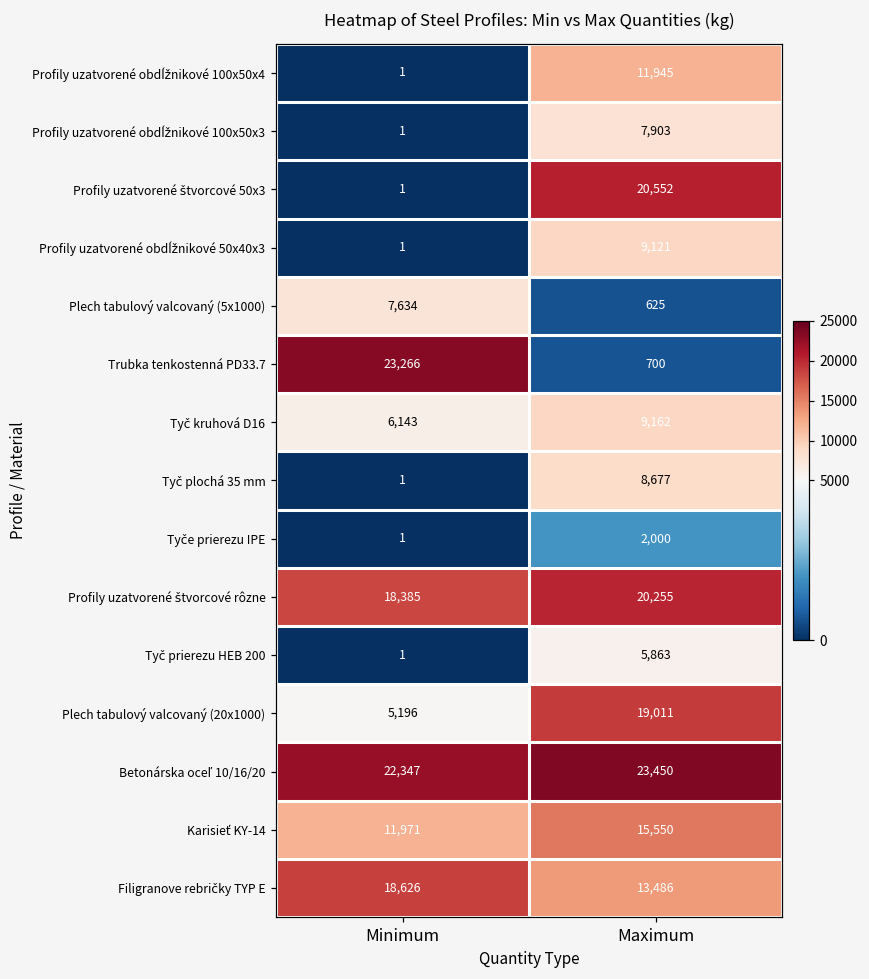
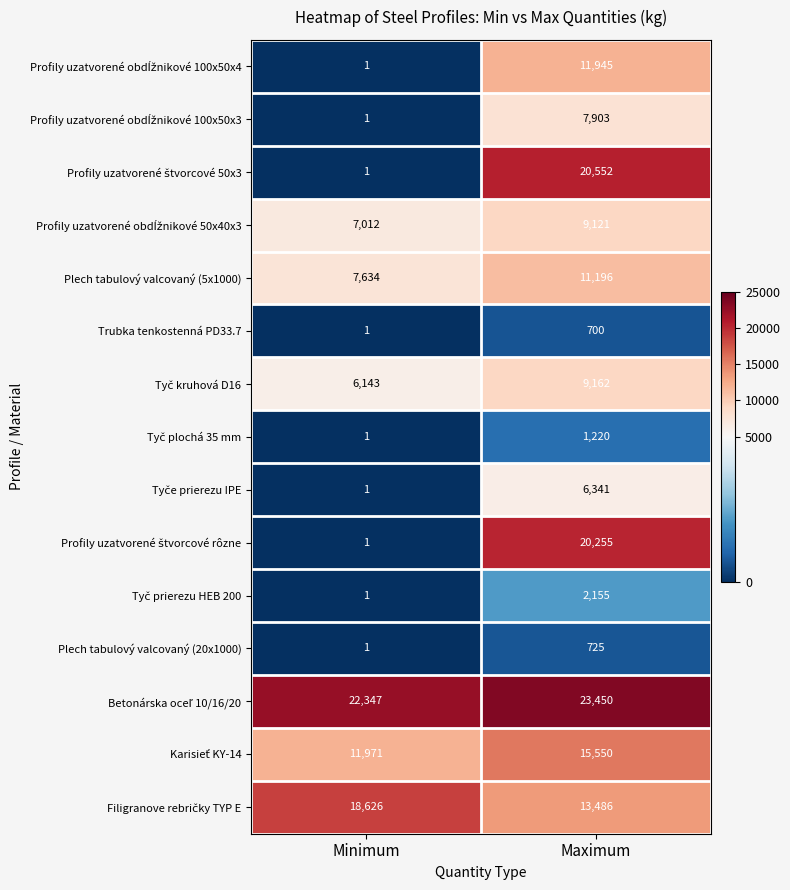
  {
    "Profily uzatvorené obdĺžnikové 100x50x4": {
      "Minimum": "1",
      "Maximum": "11,945"
    },
    "Profily uzatvorené obdĺžnikové 100x50x3": {
      "Minimum": "1",
      "Maximum": "7,903"
    },
    "Profily uzatvorené štvorcové 50x3": {
      "Minimum": "1",
      "Maximum": "20,552"
    },
    "Profily uzatvorené obdĺžnikové 50x40x3": {
-     "Minimum": "1",
+     "Minimum": "7,012",
      "Maximum": "9,121"
    },
    "Plech tabulový valcovaný (5x1000)": {
      "Minimum": "7,634",
-     "Maximum": "625"
+     "Maximum": "11,196"
    },
    "Trubka tenkostenná PD33.7": {
-     "Minimum": "23,266",
+     "Minimum": "1",
      "Maximum": "700"
    },
    "Tyč kruhová D16": {
      "Minimum": "6,143",
      "Maximum": "9,162"
    },
    "Tyč plochá 35 mm": {
      "Minimum": "1",
-     "Maximum": "8,677"
+     "Maximum": "1,220"
    },
    "Tyče prierezu IPE": {
      "Minimum": "1",
-     "Maximum": "2,000"
+     "Maximum": "6,341"
    },
    "Profily uzatvorené štvorcové rôzne": {
-     "Minimum": "18,385",
+     "Minimum": "1",
      "Maximum": "20,255"
    },
    "Tyč prierezu HEB 200": {
      "Minimum": "1",
-     "Maximum": "5,863"
+     "Maximum": "2,155"
    },
    "Plech tabulový valcovaný (20x1000)": {
-     "Minimum": "5,196",
-     "Maximum": "19,011"
+     "Minimum": "1",
+     "Maximum": "725"
    },
    "Betonárska oceľ 10/16/20": {
      "Minimum": "22,347",
      "Maximum": "23,450"
    },
    "Karisieť KY-14": {
      "Minimum": "11,971",
      "Maximum": "15,550"
    },
    "Filigranove rebričky TYP E": {
      "Minimum": "18,626",
      "Maximum": "13,486"
    }
  }
